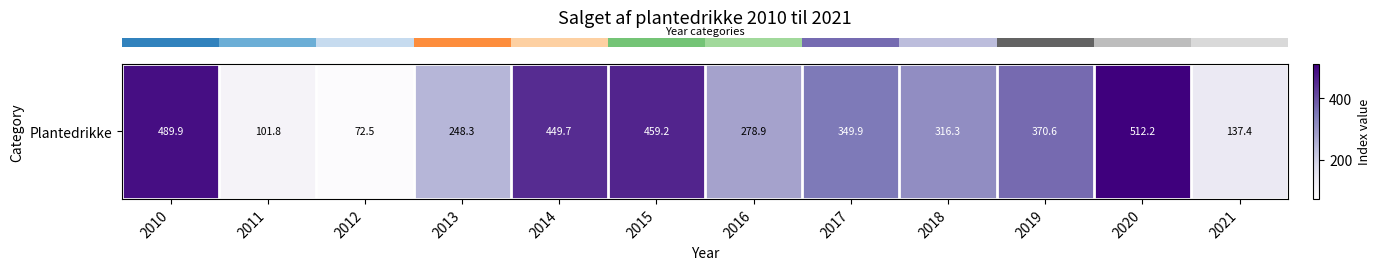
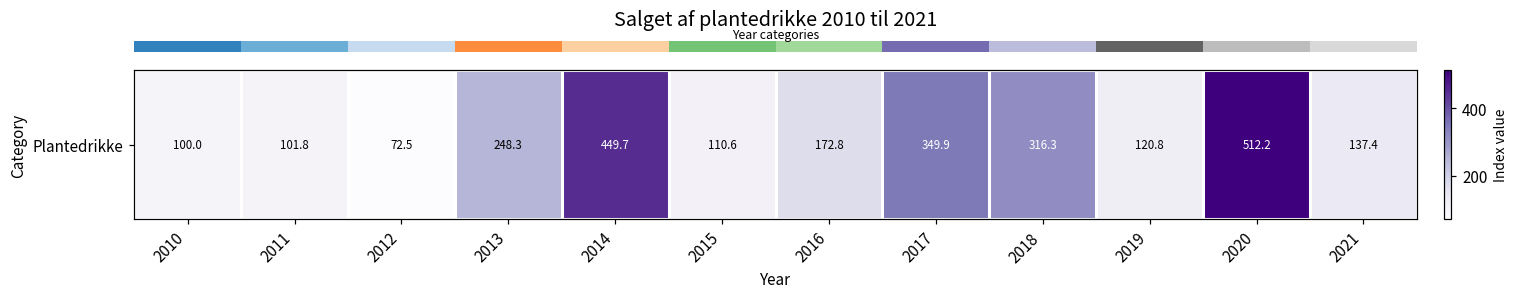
  {
    "Plantedrikke": {
-     "2010": 489.9,
+     "2010": 100.0,
      "2011": 101.8,
      "2012": 72.5,
      "2013": 248.3,
      "2014": 449.7,
-     "2015": 459.2,
-     "2016": 278.9,
+     "2015": 110.6,
+     "2016": 172.8,
      "2017": 349.9,
      "2018": 316.3,
-     "2019": 370.6,
+     "2019": 120.8,
      "2020": 512.2,
      "2021": 137.4
    }
  }
